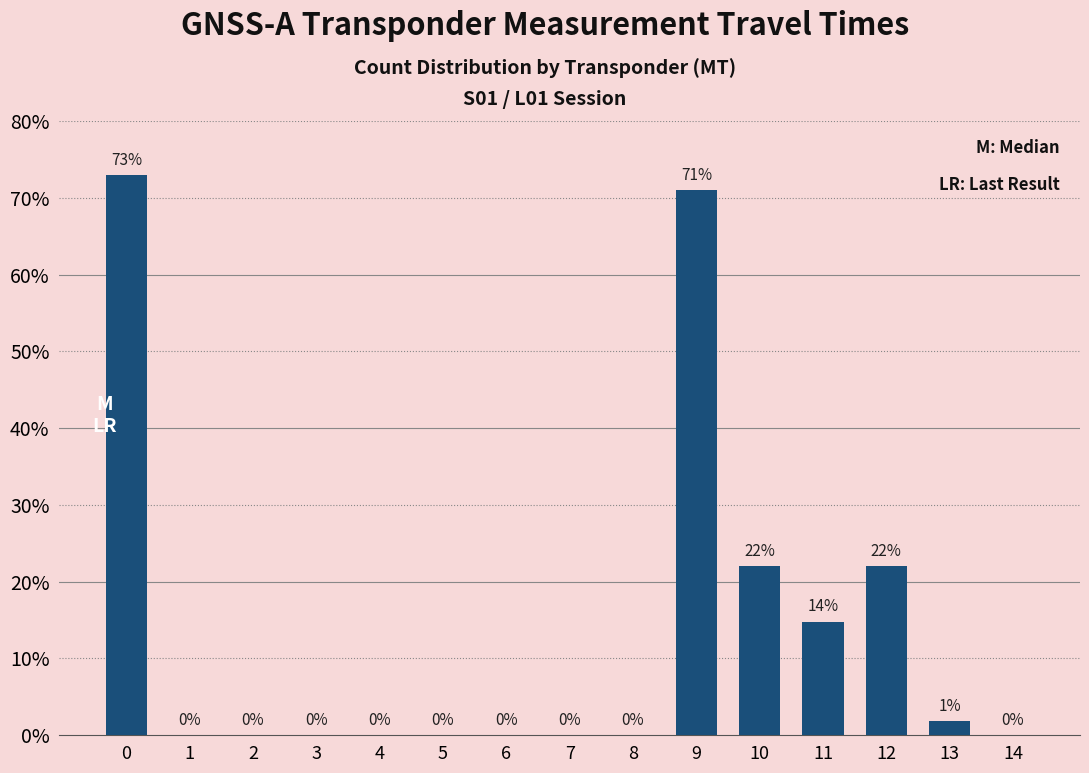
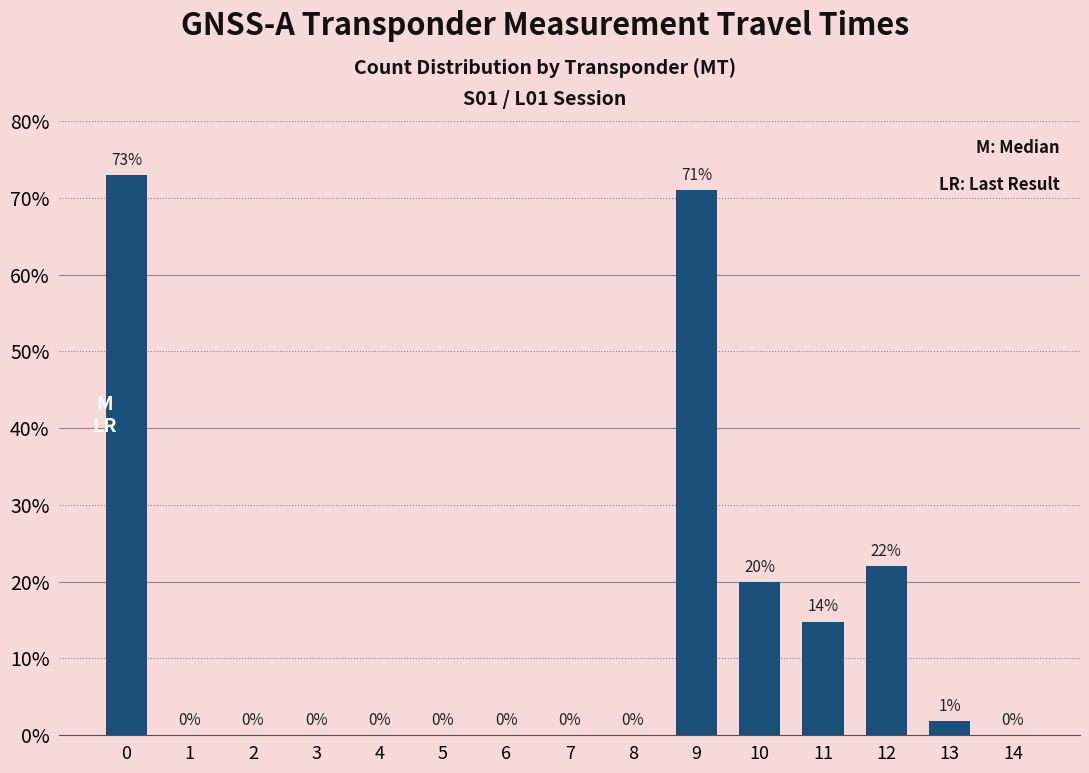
  {
    "0": "73%",
    "1": "0%",
    "2": "0%",
    "3": "0%",
    "4": "0%",
    "5": "0%",
    "6": "0%",
    "7": "0%",
    "8": "0%",
    "9": "71%",
-   "10": "22%",
+   "10": "20%",
    "12": "22%",
    "14": "0%"
  }
